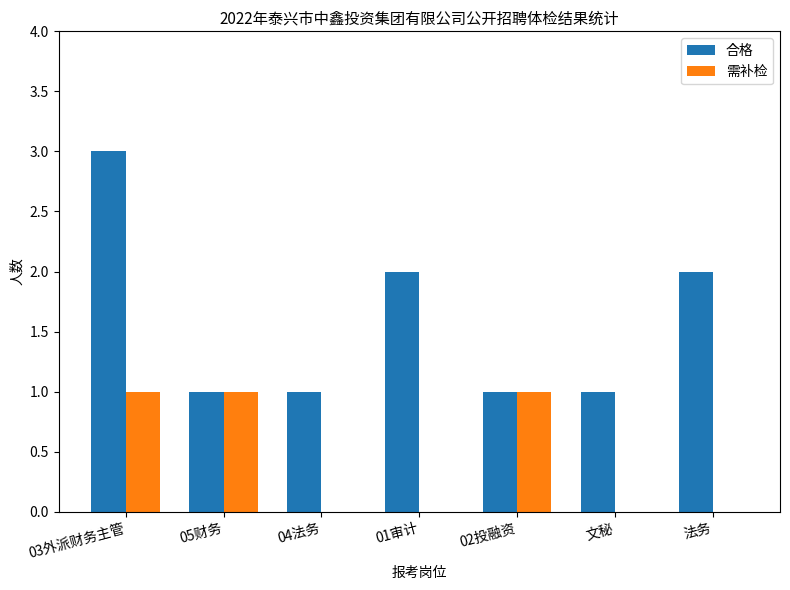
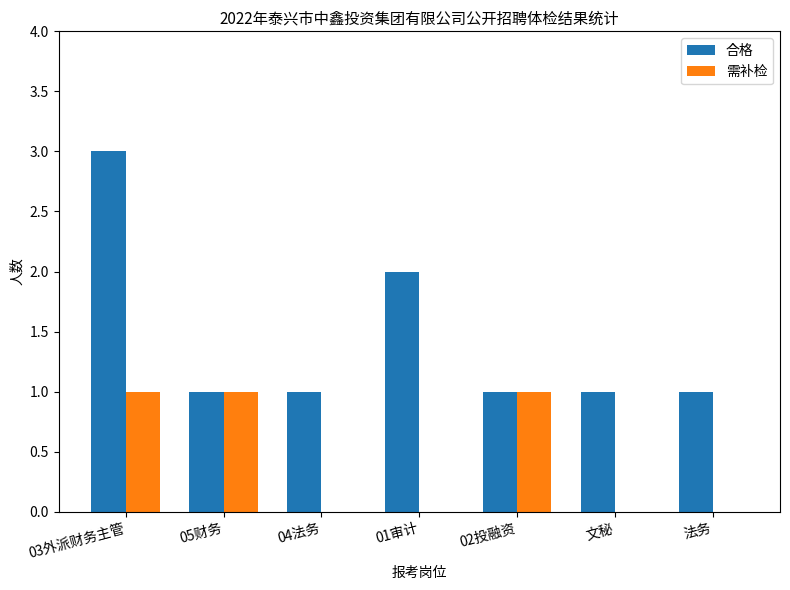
  {
    "合格": {
      "03外派财务主管": 3,
      "05财务": 1,
      "04法务": 1,
      "01审计": 2,
      "02投融资": 1,
      "文秘": 1,
-     "法务": 2
+     "法务": 1
    },
    "需补检": {
      "03外派财务主管": 1,
      "05财务": 1,
      "04法务": 0,
      "01审计": 0,
      "02投融资": 1,
      "文秘": 0,
      "法务": 0
    }
  }
